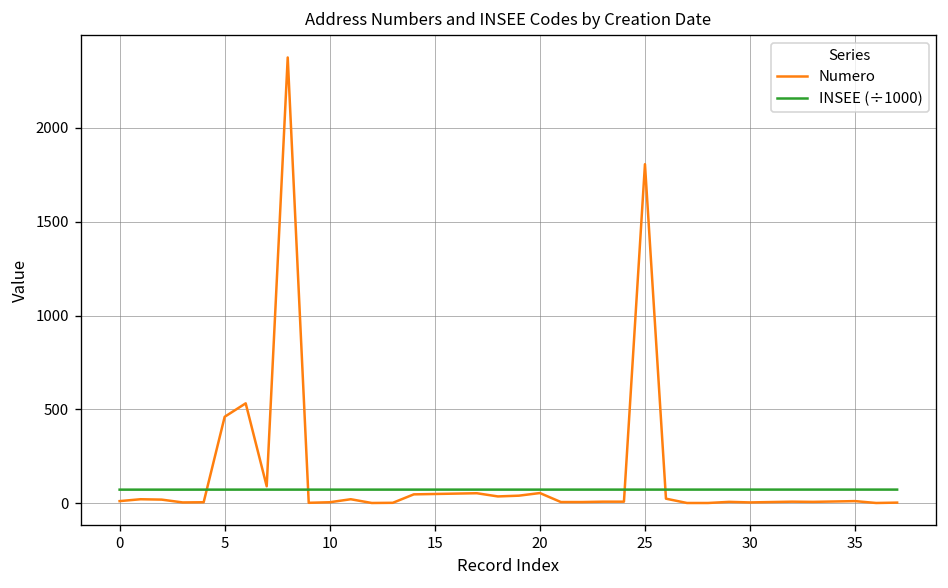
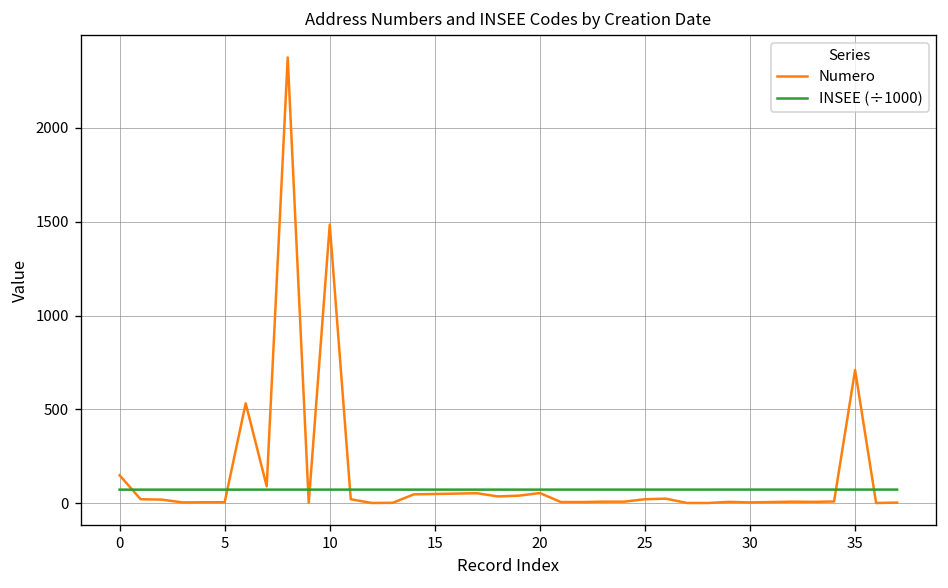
  {
    "Numero": {
-     "0": 10,
-     "5": 460,
-     "10": 10,
+     "0": 150,
+     "5": 10,
+     "10": 1480,
      "15": 50,
      "20": 50,
-     "25": 1810,
+     "25": 20,
      "30": 0,
-     "35": 10
+     "35": 710
    },
    "INSEE (÷1000)": {
      "0": 70,
      "5": 70,
      "10": 70,
      "15": 70,
      "20": 70,
      "25": 70,
      "30": 70,
      "35": 70
    }
  }
